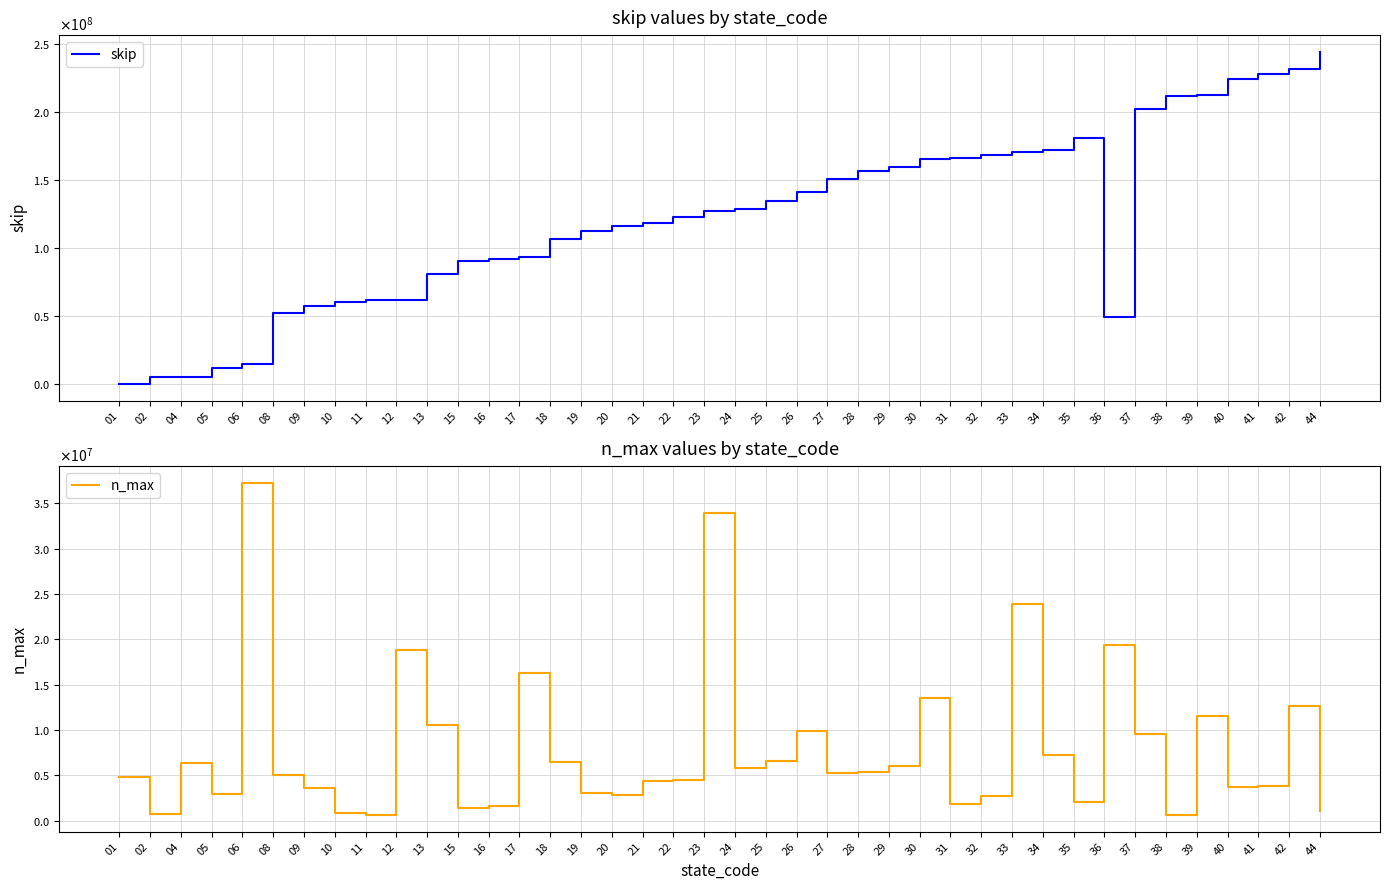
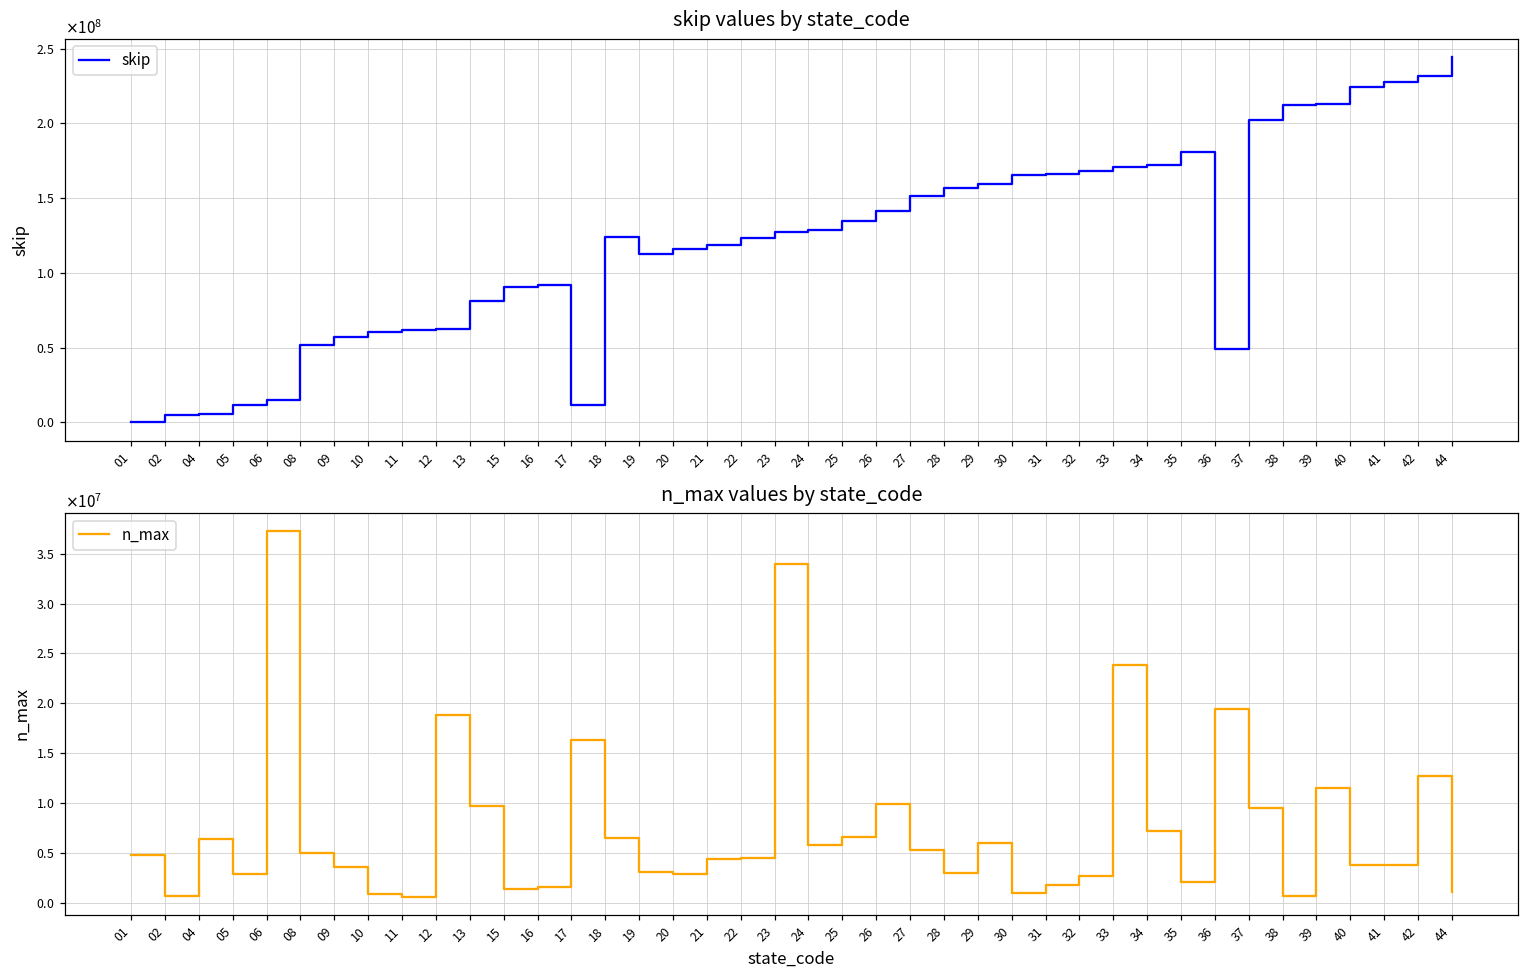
  {
    "skip values by state_code": {
      "01": 0,
      "02": 5000000,
      "04": 5000000,
      "05": 12000000,
      "06": 15000000,
      "08": 52000000,
      "09": 57000000,
      "10": 61000000,
      "11": 62000000,
      "12": 62000000,
      "13": 81000000,
      "15": 91000000,
      "16": 92000000,
-     "17": 94000000,
-     "18": 106000000,
+     "17": 12000000,
+     "18": 124000000,
      "19": 113000000,
      "20": 116000000,
      "21": 119000000,
      "22": 123000000,
      "23": 128000000,
      "24": 129000000,
      "25": 135000000,
      "26": 141000000,
      "27": 151000000,
      "28": 156000000,
      "29": 159000000,
      "30": 165000000,
      "31": 166000000,
      "32": 168000000,
      "33": 171000000,
      "34": 172000000,
      "35": 181000000,
      "36": 49000000,
      "37": 203000000,
      "38": 212000000,
      "39": 213000000,
      "40": 224000000,
      "41": 228000000,
      "42": 232000000,
      "44": 245000000
    },
    "n_max values by state_code": {
      "01": 5000000,
      "02": 1000000,
      "04": 6000000,
      "05": 3000000,
      "06": 37000000,
      "08": 5000000,
      "09": 4000000,
      "10": 1000000,
      "11": 1000000,
      "12": 19000000,
-     "13": 11000000,
+     "13": 10000000,
      "15": 1000000,
      "16": 2000000,
      "17": 16000000,
      "18": 6000000,
      "19": 3000000,
      "20": 3000000,
      "21": 4000000,
      "22": 5000000,
      "23": 34000000,
      "24": 6000000,
      "25": 7000000,
      "26": 10000000,
      "27": 5000000,
-     "28": 5000000,
+     "28": 3000000,
      "29": 6000000,
-     "30": 14000000,
+     "30": 1000000,
      "31": 2000000,
      "32": 3000000,
      "33": 24000000,
      "34": 7000000,
      "35": 2000000,
      "36": 19000000,
      "37": 10000000,
      "38": 1000000,
      "39": 12000000,
      "40": 4000000,
      "41": 4000000,
      "42": 13000000,
      "44": 1000000
    }
  }
